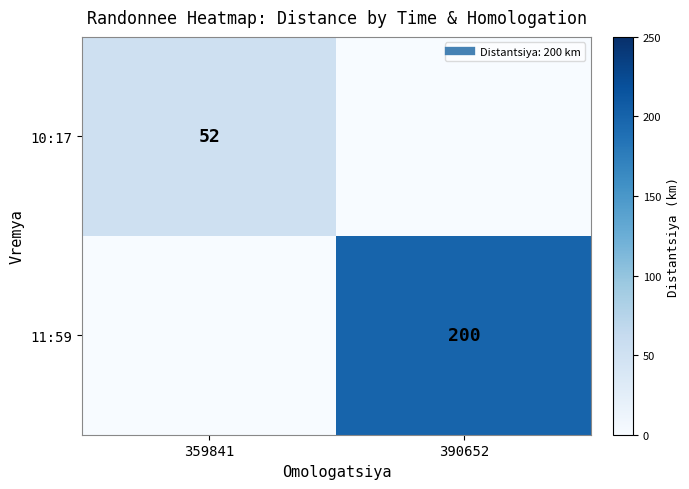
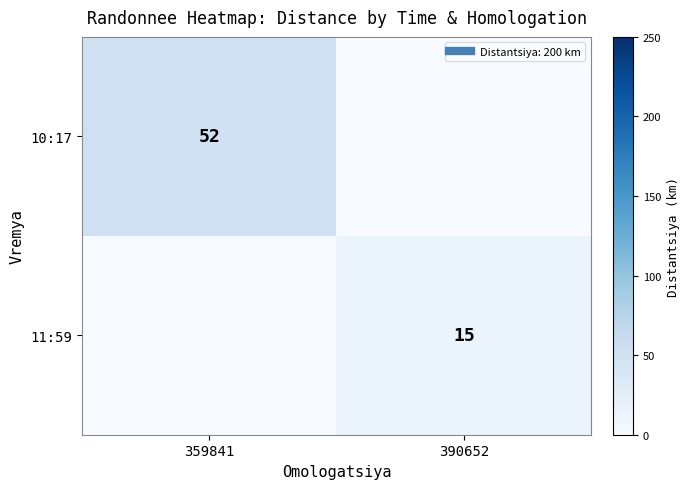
  {
    "10:17": {
      "359841": 52
    },
    "11:59": {
-     "390652": 200
+     "390652": 15
    }
  }
